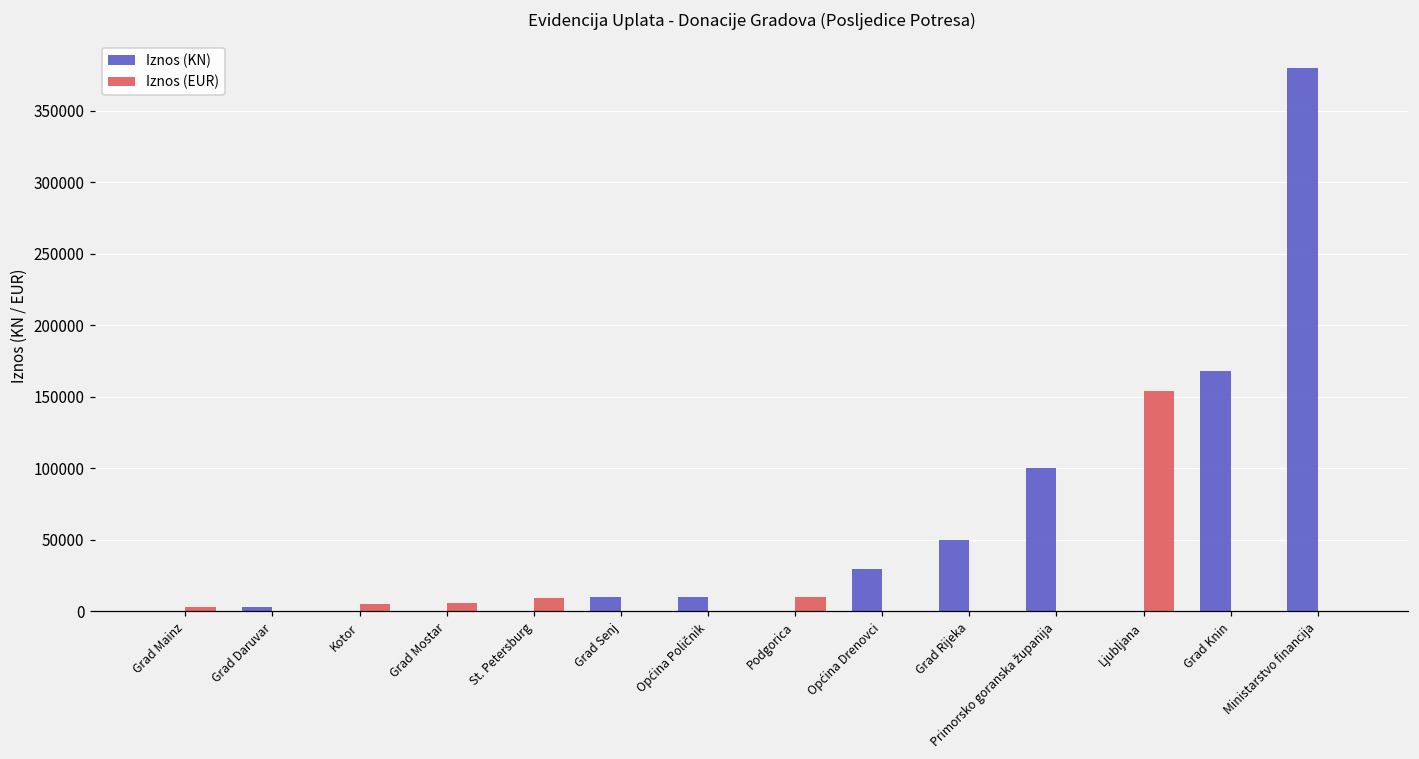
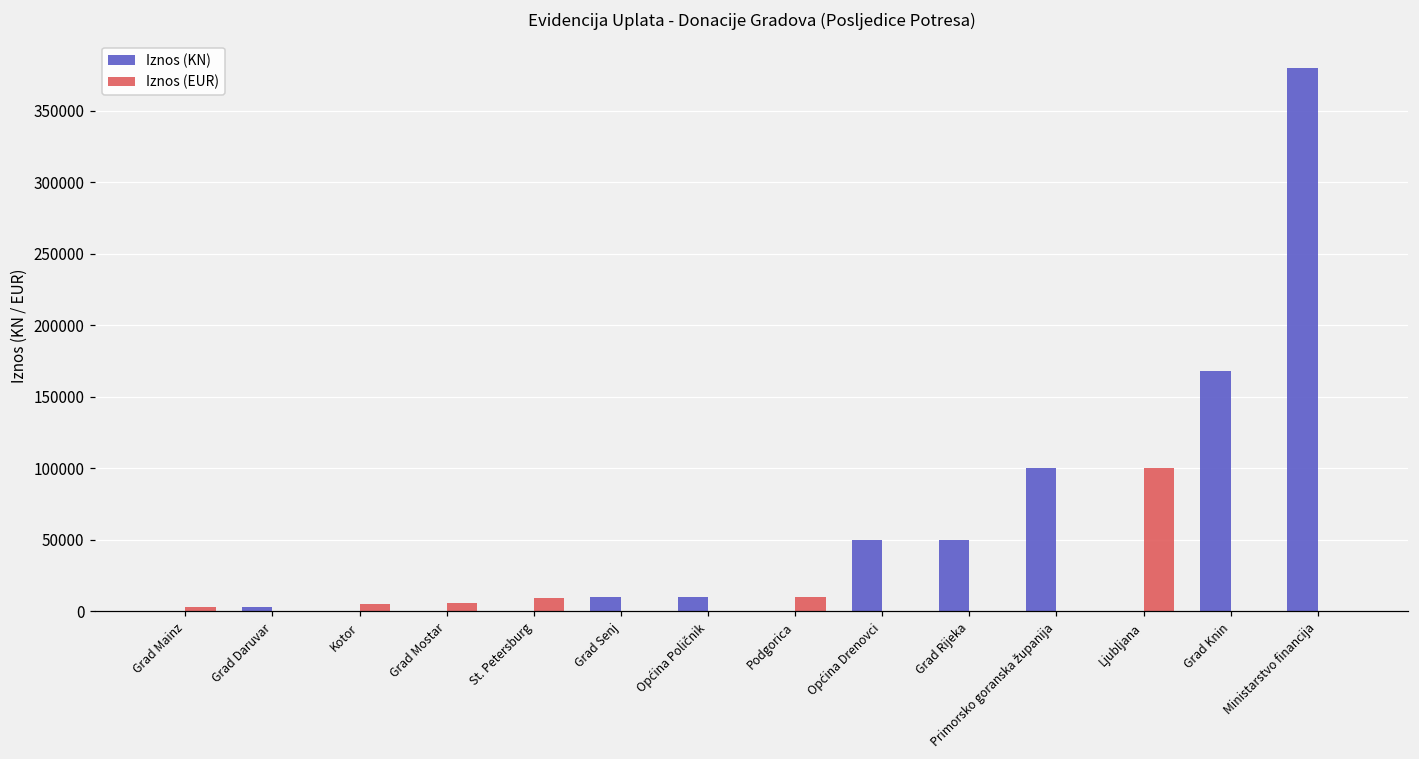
  {
    "Iznos (KN)": {
      "Grad Mainz": 0,
      "Grad Daruvar": 3000,
      "Kotor": 0,
      "Grad Mostar": 0,
      "St. Petersburg": 0,
      "Grad Senj": 10000,
      "Općina Poličnik": 10000,
      "Podgorica": 0,
-     "Općina Drenovci": 30000,
+     "Općina Drenovci": 50000,
      "Grad Rijeka": 50000,
      "Primorsko goranska županija": 100000,
      "Ljubljana": 0,
      "Grad Knin": 168000,
      "Ministarstvo financija": 380000
    },
    "Iznos (EUR)": {
      "Grad Mainz": 3000,
      "Grad Daruvar": 0,
      "Kotor": 5000,
      "Grad Mostar": 6000,
      "St. Petersburg": 10000,
      "Grad Senj": 0,
      "Općina Poličnik": 0,
      "Podgorica": 10000,
      "Općina Drenovci": 0,
      "Grad Rijeka": 0,
      "Primorsko goranska županija": 0,
-     "Ljubljana": 154000,
+     "Ljubljana": 100000,
      "Grad Knin": 0,
      "Ministarstvo financija": 0
    }
  }
